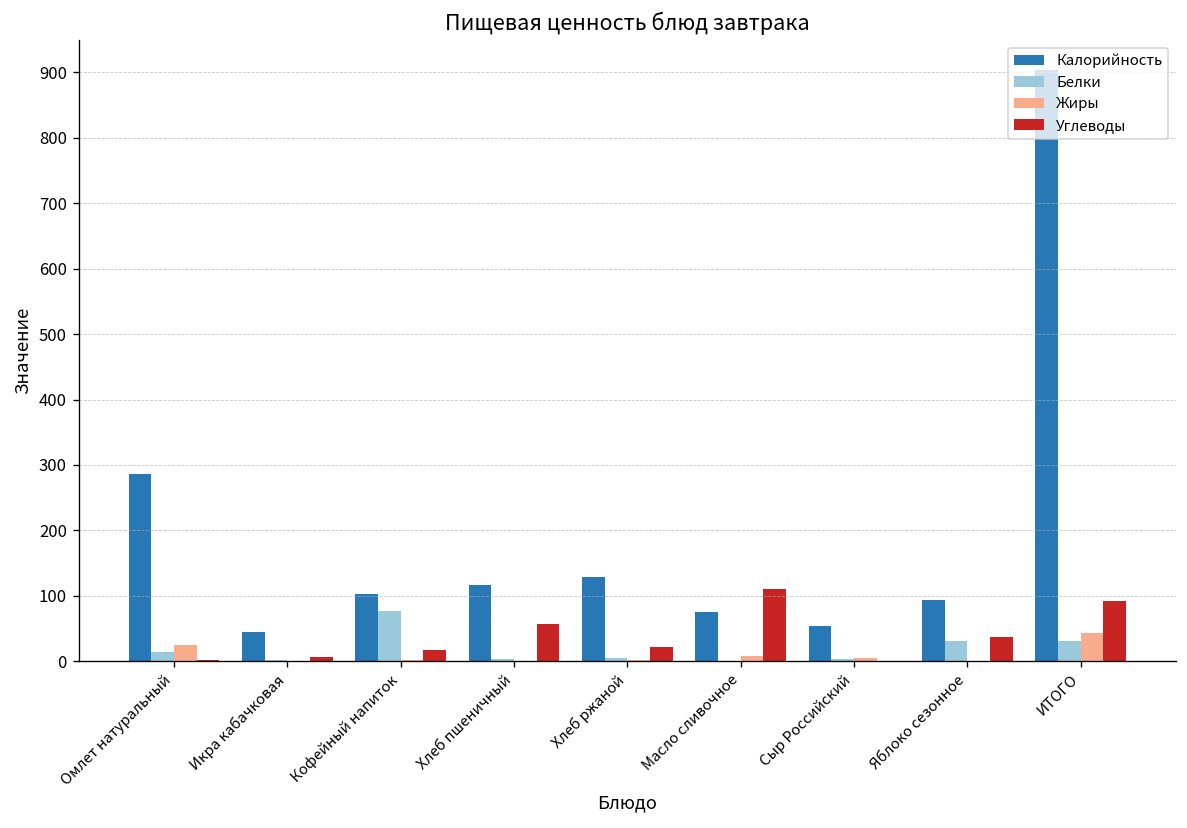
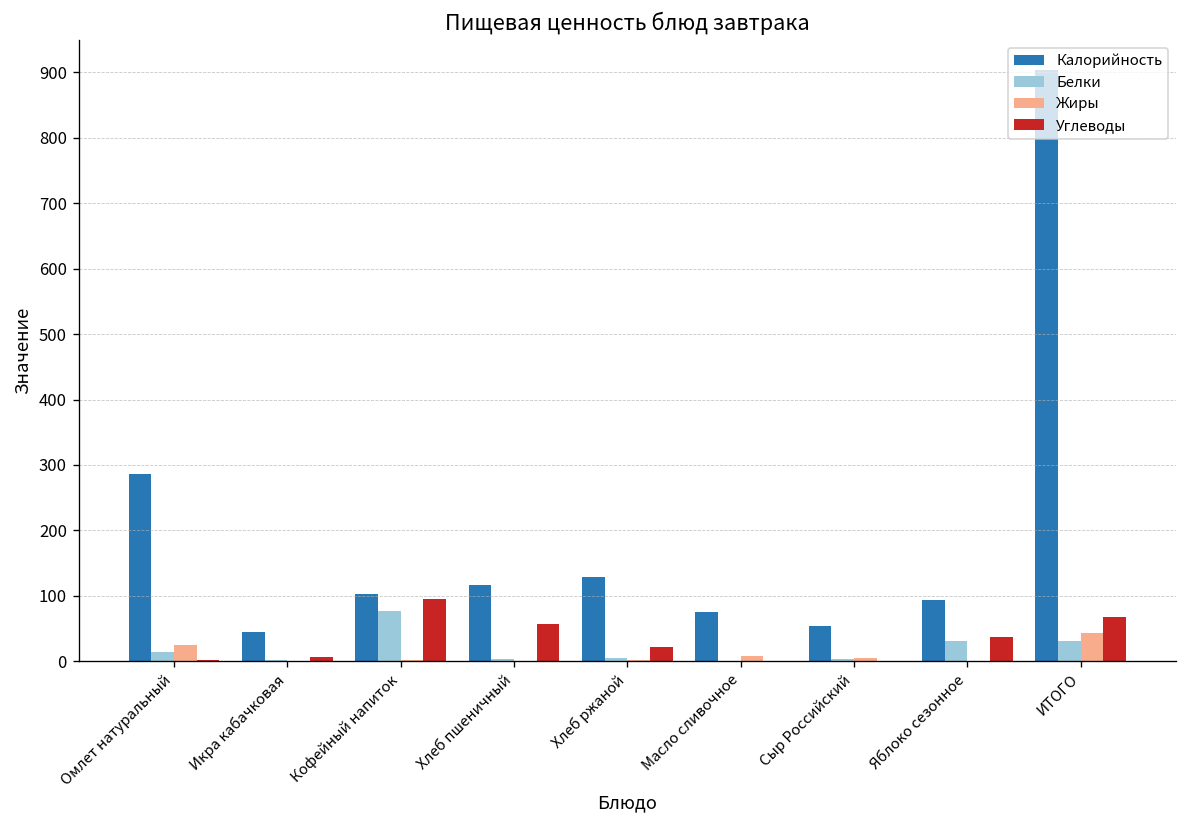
  {
    "Калорийность": {
      "Омлет натуральный": 290,
      "Икра кабачковая": 50,
      "Кофейный напиток": 100,
      "Хлеб пшеничный": 120,
      "Хлеб ржаной": 130,
      "Масло сливочное": 80,
      "Сыр Российский": 50,
      "Яблоко сезонное": 90
    },
    "Белки": {
      "Омлет натуральный": 10,
      "Кофейный напиток": 80,
      "Яблоко сезонное": 30,
      "ИТОГО": 30
    },
    "Жиры": {
      "Омлет натуральный": 20,
      "Масло сливочное": 10,
      "ИТОГО": 40
    },
    "Углеводы": {
      "Икра кабачковая": 10,
-     "Кофейный напиток": 20,
+     "Кофейный напиток": 100,
      "Хлеб пшеничный": 60,
      "Хлеб ржаной": 20,
-     "Масло сливочное": 110,
+     "Масло сливочное": 0,
      "Яблоко сезонное": 40,
-     "ИТОГО": 90
+     "ИТОГО": 70
    }
  }
